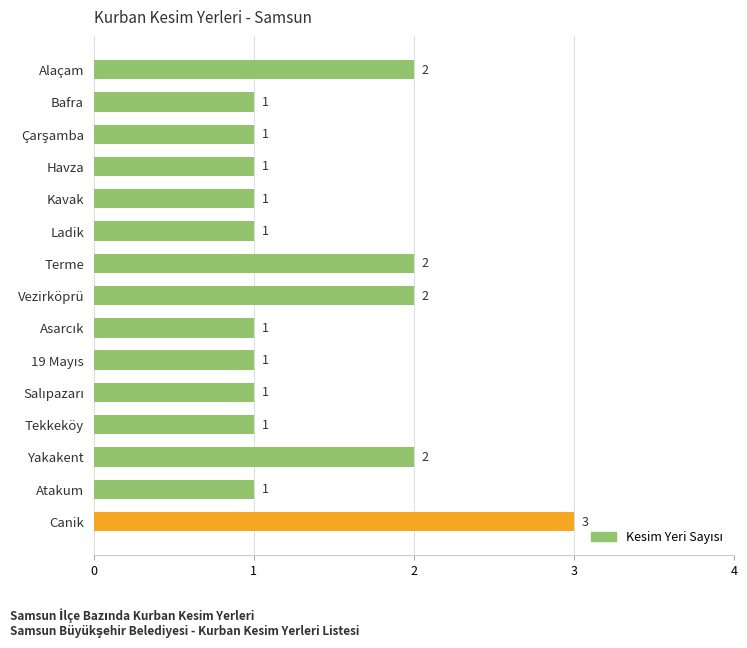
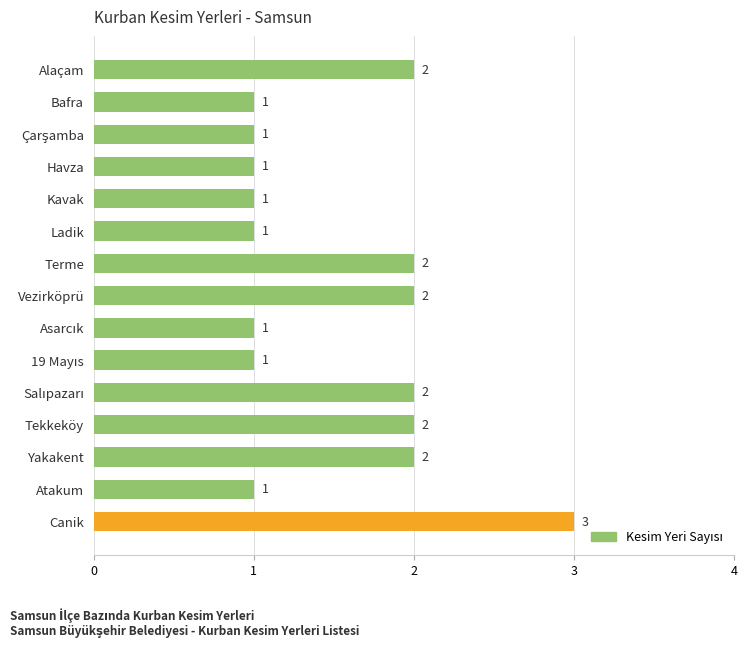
  {
    "Alaçam": 2,
    "Bafra": 1,
    "Çarşamba": 1,
    "Havza": 1,
    "Kavak": 1,
    "Ladik": 1,
    "Terme": 2,
    "Vezirköprü": 2,
    "Asarcık": 1,
    "19 Mayıs": 1,
-   "Salıpazarı": 1,
-   "Tekkeköy": 1,
+   "Salıpazarı": 2,
+   "Tekkeköy": 2,
    "Yakakent": 2,
    "Atakum": 1,
    "Canik": 3
  }
